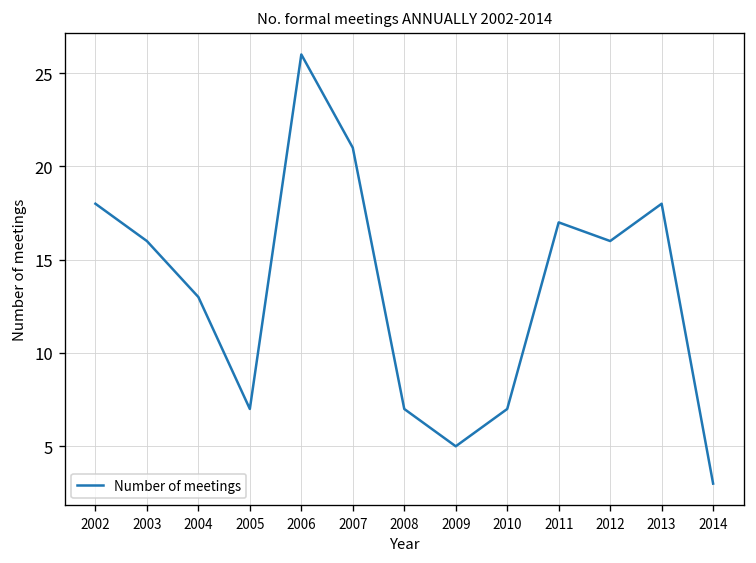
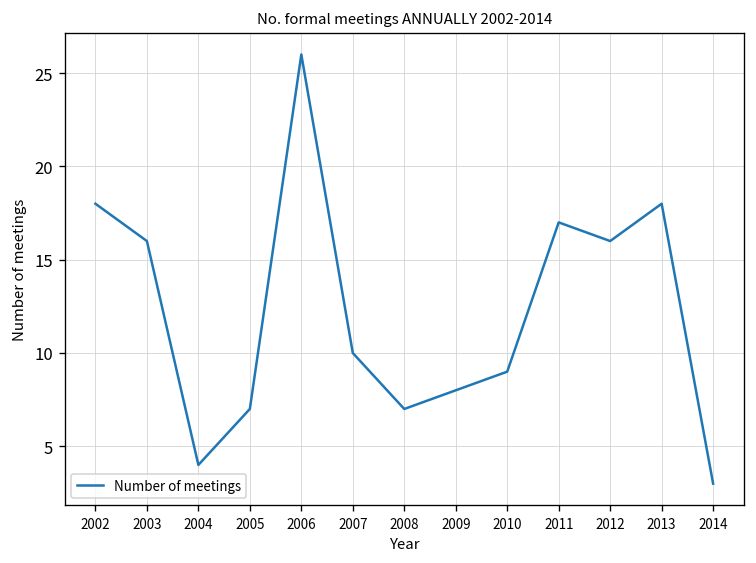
  {
    "2002": 18,
    "2003": 16,
-   "2004": 13,
+   "2004": 4,
    "2005": 7,
    "2006": 26,
-   "2007": 21,
+   "2007": 10,
    "2008": 7,
-   "2009": 5,
-   "2010": 7,
+   "2009": 8,
+   "2010": 9,
    "2011": 17,
    "2012": 16,
    "2013": 18,
    "2014": 3
  }
